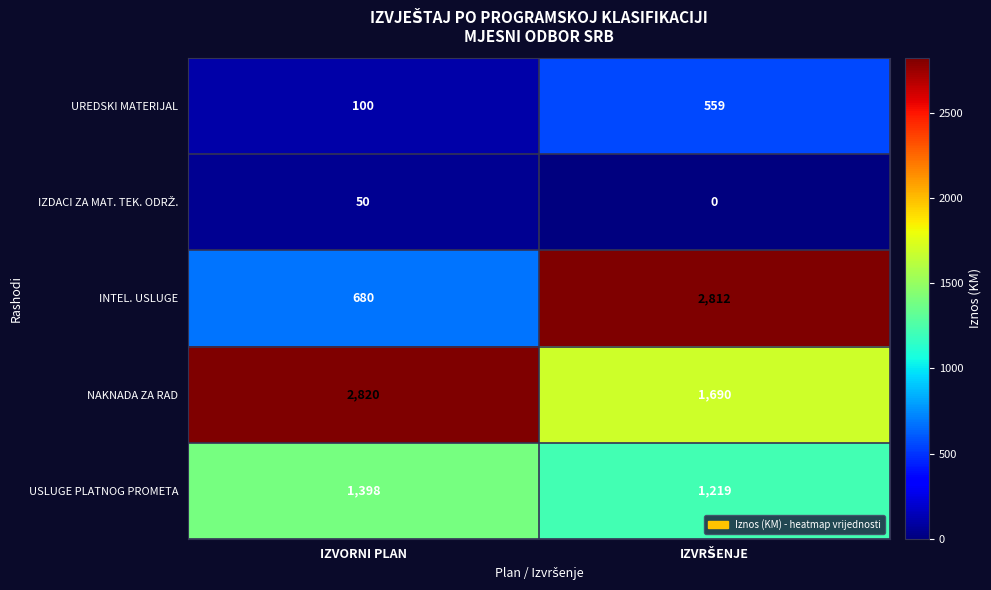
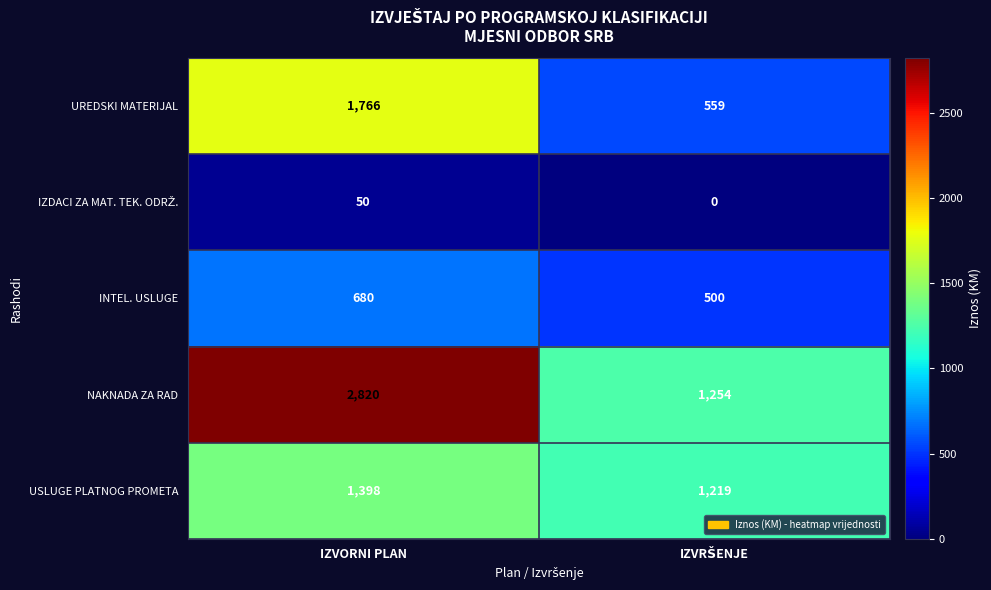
  {
    "UREDSKI MATERIJAL": {
-     "IZVORNI PLAN": "100",
+     "IZVORNI PLAN": "1,766",
      "IZVRŠENJE": "559"
    },
    "IZDACI ZA MAT. TEK. ODRŽ.": {
      "IZVORNI PLAN": "50",
      "IZVRŠENJE": "0"
    },
    "INTEL. USLUGE": {
      "IZVORNI PLAN": "680",
-     "IZVRŠENJE": "2,812"
+     "IZVRŠENJE": "500"
    },
    "NAKNADA ZA RAD": {
      "IZVORNI PLAN": "2,820",
-     "IZVRŠENJE": "1,690"
+     "IZVRŠENJE": "1,254"
    },
    "USLUGE PLATNOG PROMETA": {
      "IZVORNI PLAN": "1,398",
      "IZVRŠENJE": "1,219"
    }
  }
